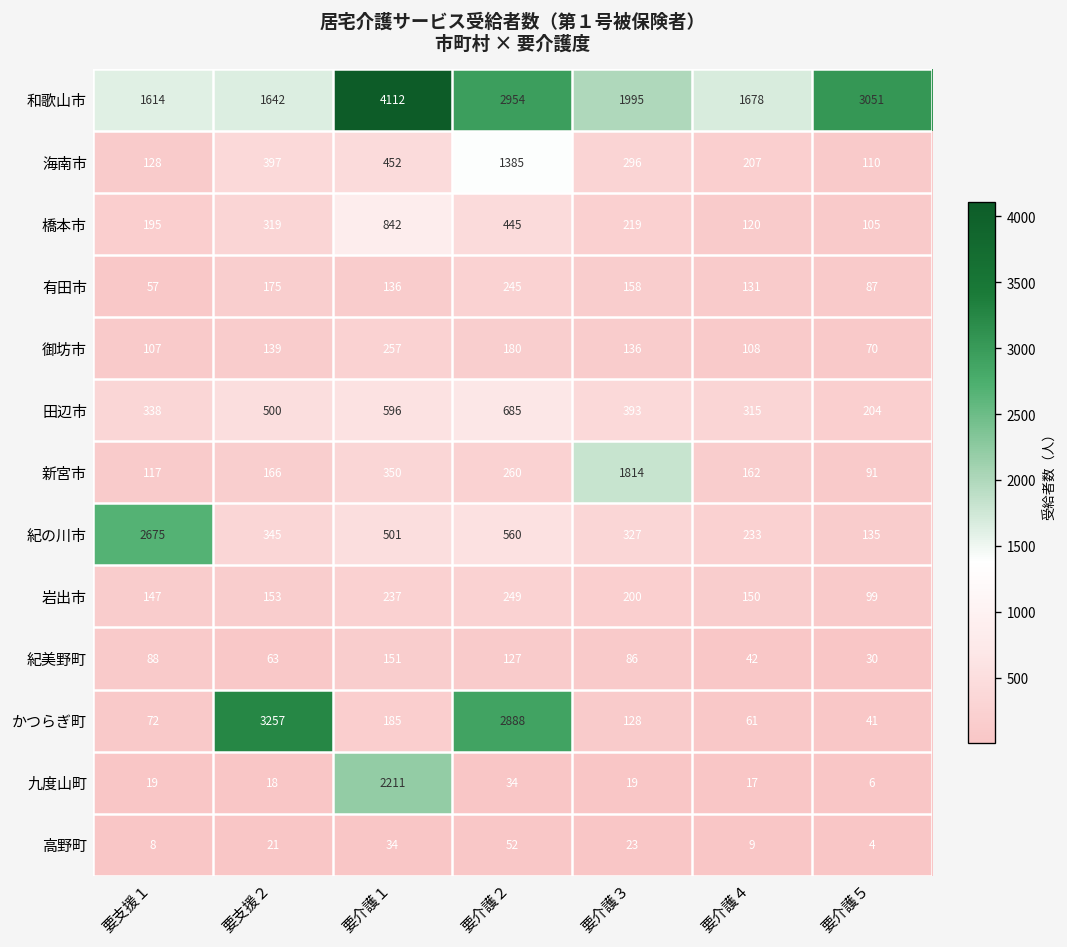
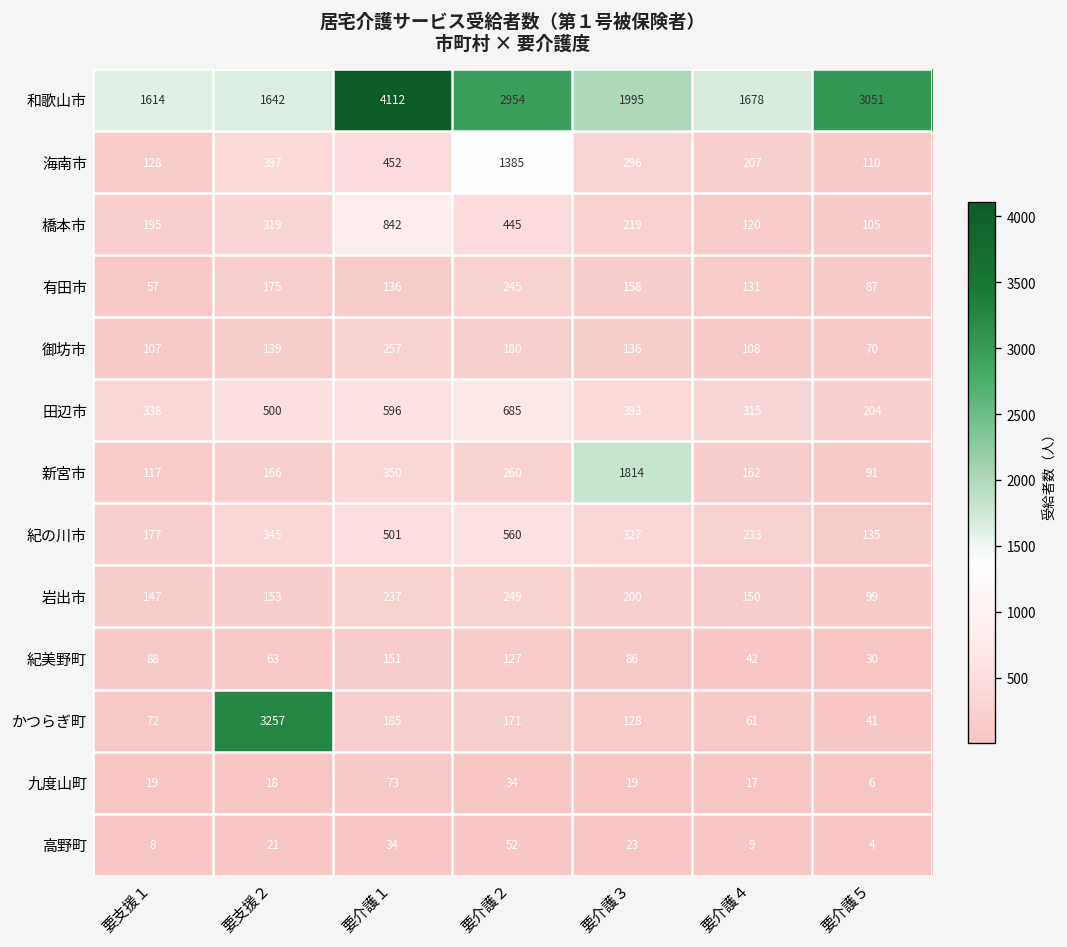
  {
    "和歌山市": {
      "要支援１": 1614,
      "要支援２": 1642,
      "要介護１": 4112,
      "要介護２": 2954,
      "要介護３": 1995,
      "要介護４": 1678,
      "要介護５": 3051
    },
    "海南市": {
      "要支援１": 128,
      "要介護１": 452,
      "要介護２": 1385,
      "要介護４": 207,
      "要介護５": 110
    },
    "橋本市": {
      "要支援１": 195,
      "要介護１": 842,
      "要介護２": 445,
      "要介護４": 120,
      "要介護５": 105
    },
    "有田市": {
      "要支援１": 57,
      "要支援２": 175,
      "要介護１": 136,
      "要介護３": 158,
      "要介護４": 131,
      "要介護５": 87
    },
    "御坊市": {
      "要支援１": 107,
      "要支援２": 139,
      "要介護２": 180,
      "要介護３": 136,
      "要介護４": 108,
      "要介護５": 70
    },
    "田辺市": {
      "要支援２": 500,
      "要介護１": 596,
      "要介護２": 685,
      "要介護５": 204
    },
    "新宮市": {
      "要支援１": 117,
      "要支援２": 166,
      "要介護３": 1814,
      "要介護４": 162,
      "要介護５": 91
    },
    "紀の川市": {
-     "要支援１": 2675,
+     "要支援１": 177,
      "要介護１": 501,
      "要介護２": 560,
      "要介護５": 135
    },
    "岩出市": {
      "要支援１": 147,
      "要支援２": 153,
      "要介護３": 200,
      "要介護４": 150,
      "要介護５": 99
    },
    "紀美野町": {
      "要支援１": 88,
      "要支援２": 63,
      "要介護１": 151,
      "要介護２": 127,
      "要介護３": 86,
      "要介護４": 42,
      "要介護５": 30
    },
    "かつらぎ町": {
      "要支援１": 72,
      "要支援２": 3257,
      "要介護１": 185,
-     "要介護２": 2888,
+     "要介護２": 171,
      "要介護３": 128,
      "要介護４": 61,
      "要介護５": 41
    },
    "九度山町": {
      "要支援１": 19,
      "要支援２": 18,
-     "要介護１": 2211,
+     "要介護１": 73,
      "要介護２": 34,
      "要介護３": 19,
      "要介護４": 17,
      "要介護５": 6
    },
    "高野町": {
      "要支援１": 8,
      "要支援２": 21,
      "要介護１": 34,
      "要介護２": 52,
      "要介護３": 23,
      "要介護４": 9,
      "要介護５": 4
    }
  }
